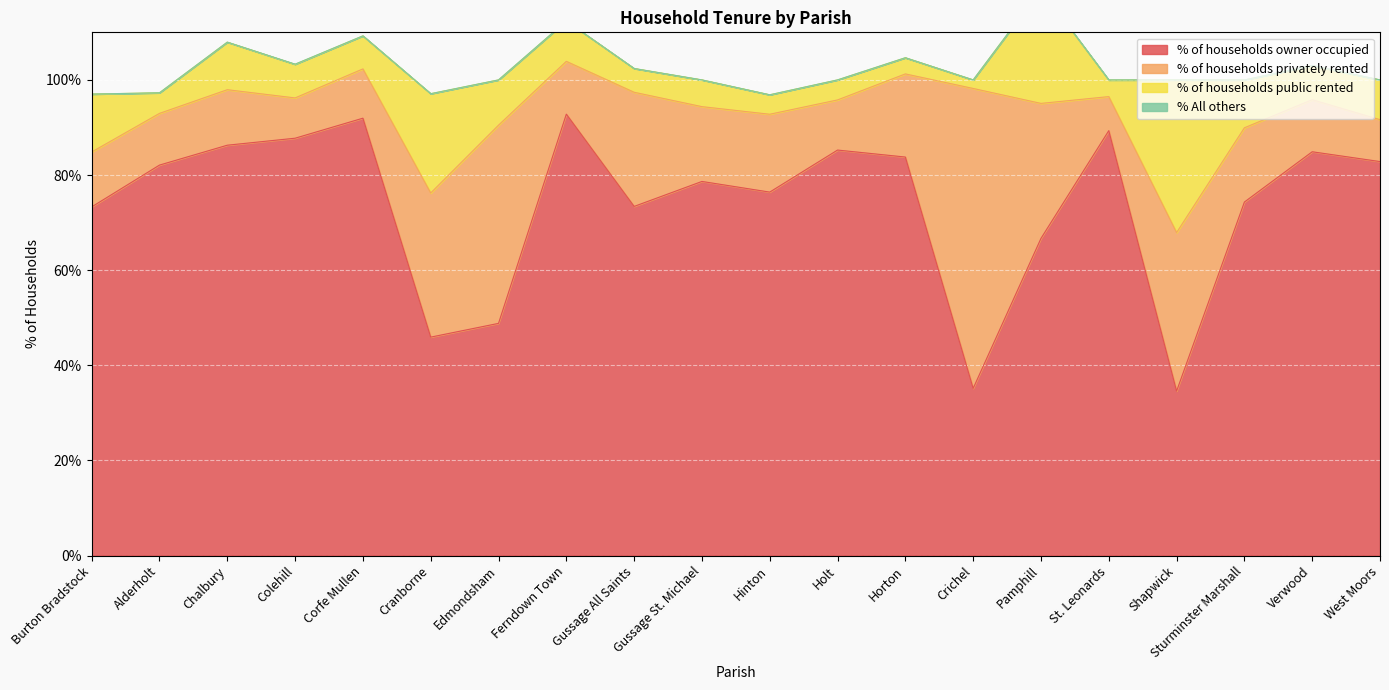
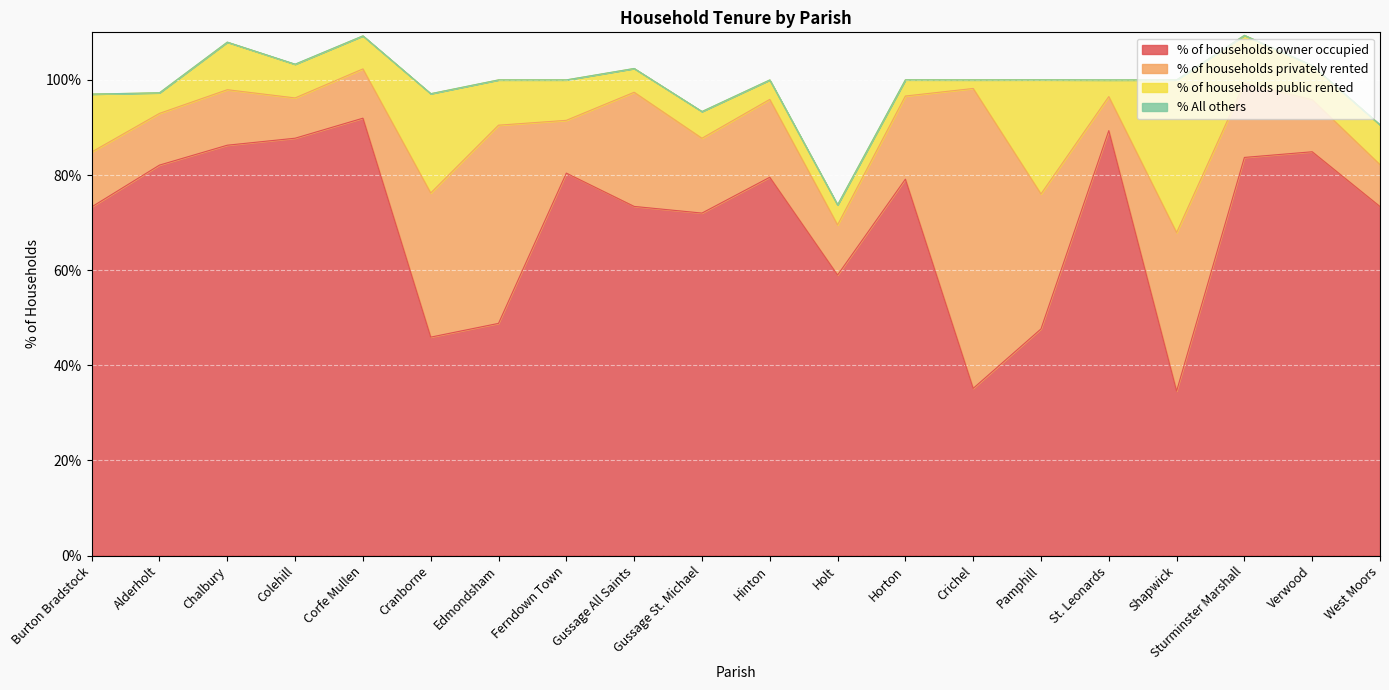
  {
    "% of households owner occupied": {
      "Burton Bradstock": "73%",
      "Alderholt": "82%",
      "Chalbury": "86%",
      "Colehill": "88%",
      "Corfe Mullen": "92%",
      "Cranborne": "46%",
      "Edmondsham": "49%",
-     "Ferndown Town": "93%",
+     "Ferndown Town": "80%",
      "Gussage All Saints": "73%",
-     "Gussage St. Michael": "79%",
-     "Hinton": "76%",
-     "Holt": "85%",
-     "Horton": "84%",
+     "Gussage St. Michael": "72%",
+     "Hinton": "80%",
+     "Holt": "59%",
+     "Horton": "79%",
      "Crichel": "35%",
-     "Pamphill": "67%",
+     "Pamphill": "48%",
      "St. Leonards": "89%",
      "Shapwick": "35%",
-     "Sturminster Marshall": "74%",
+     "Sturminster Marshall": "84%",
      "Verwood": "85%",
-     "West Moors": "83%"
+     "West Moors": "73%"
    },
    "% of households privately rented": {
      "Burton Bradstock": "12%",
      "Alderholt": "11%",
      "Chalbury": "12%",
      "Colehill": "8%",
      "Corfe Mullen": "10%",
      "Cranborne": "30%",
      "Edmondsham": "42%",
      "Ferndown Town": "11%",
      "Gussage All Saints": "24%",
      "Gussage St. Michael": "16%",
      "Hinton": "16%",
      "Holt": "11%",
      "Horton": "17%",
      "Crichel": "63%",
      "Pamphill": "28%",
      "St. Leonards": "7%",
      "Shapwick": "33%",
      "West Moors": "9%"
    }
  }
